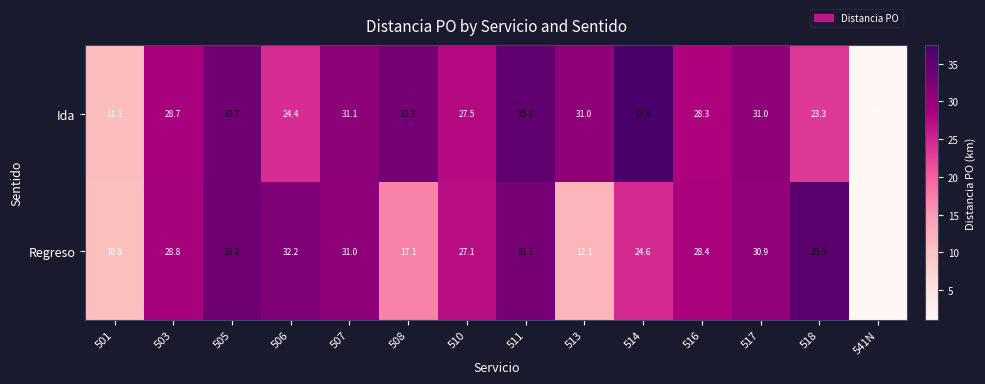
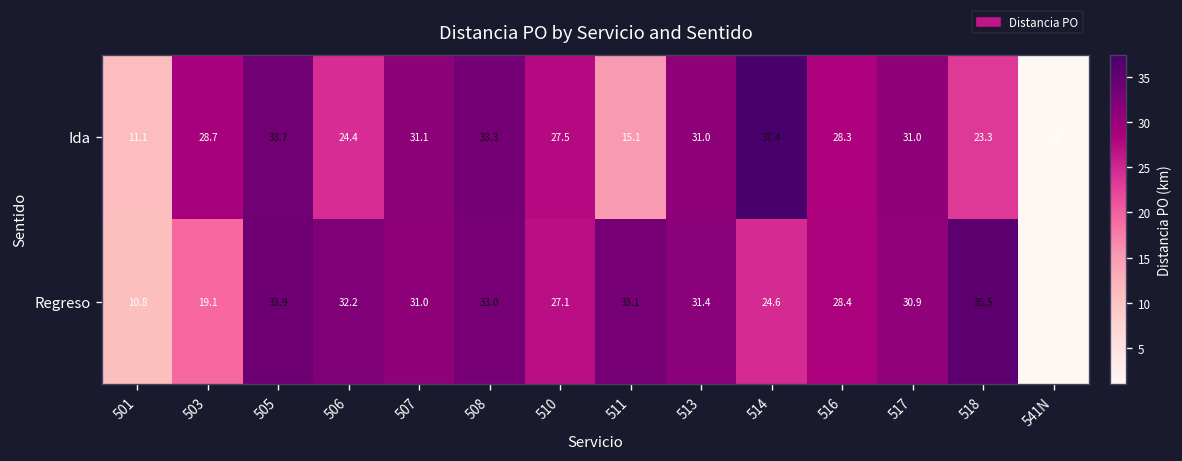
  {
    "Ida": {
      "501": 11.1,
      "503": 28.7,
      "505": 33.7,
      "506": 24.4,
      "507": 31.1,
      "508": 33.3,
      "510": 27.5,
-     "511": 35.0,
+     "511": 15.1,
      "513": 31.0,
      "514": 37.4,
      "516": 28.3,
      "517": 31.0,
      "518": 23.3
    },
    "Regreso": {
      "501": 10.8,
-     "503": 28.8,
+     "503": 19.1,
      "505": 33.9,
      "506": 32.2,
      "507": 31.0,
-     "508": 17.1,
+     "508": 33.0,
      "510": 27.1,
      "511": 33.1,
-     "513": 12.1,
+     "513": 31.4,
      "514": 24.6,
      "516": 28.4,
      "517": 30.9,
      "518": 35.5
    }
  }
